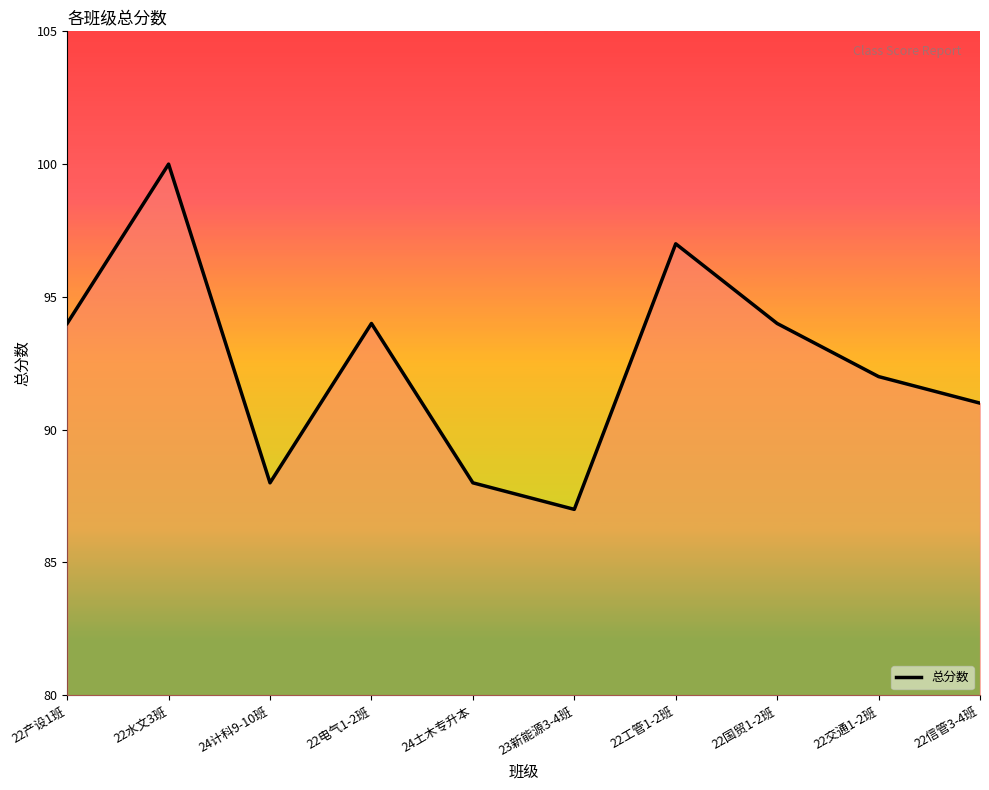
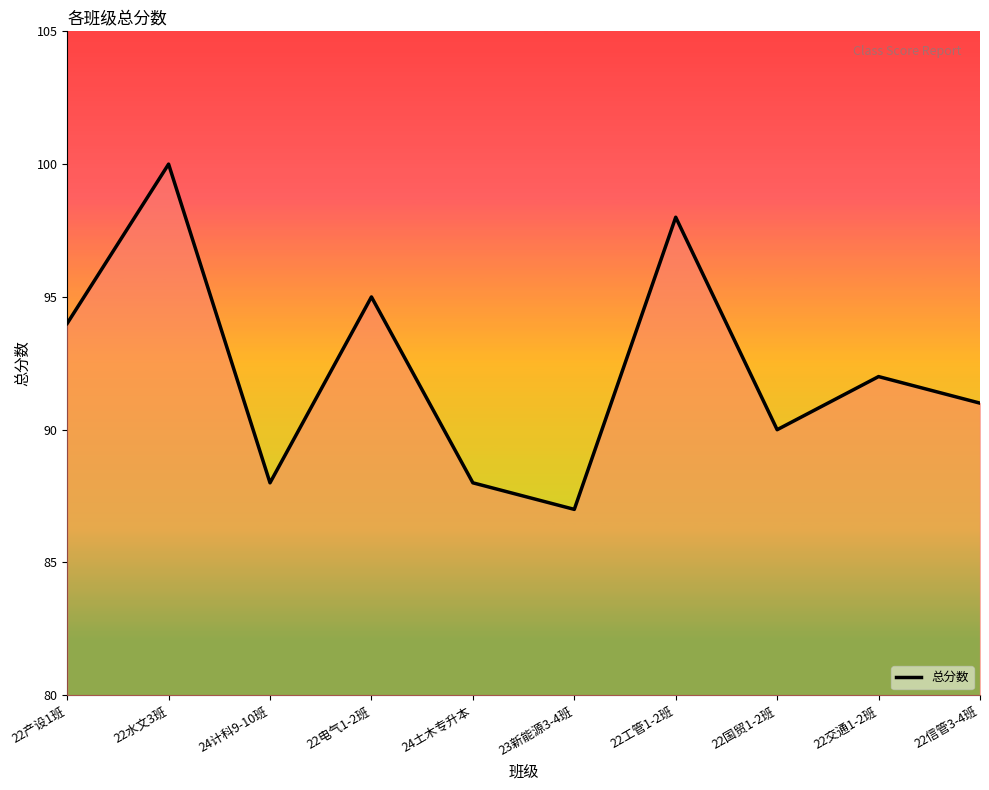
  {
    "22产设1班": 94,
    "22水文3班": 100,
    "24计科9-10班": 88,
-   "22电气1-2班": 94,
+   "22电气1-2班": 95,
    "24土木专升本": 88,
    "23新能源3-4班": 87,
-   "22工管1-2班": 97,
-   "22国贸1-2班": 94,
+   "22工管1-2班": 98,
+   "22国贸1-2班": 90,
    "22交通1-2班": 92,
    "22信管3-4班": 91
  }
